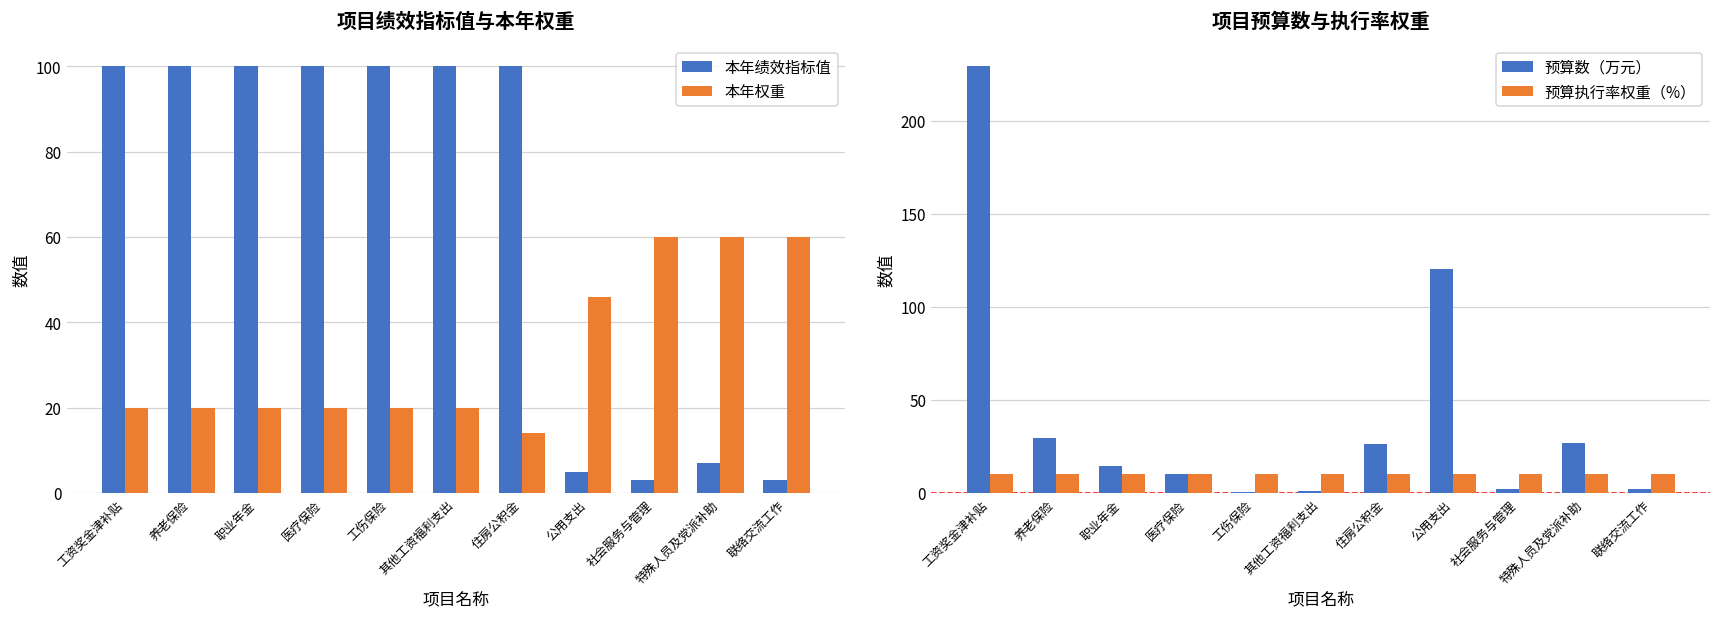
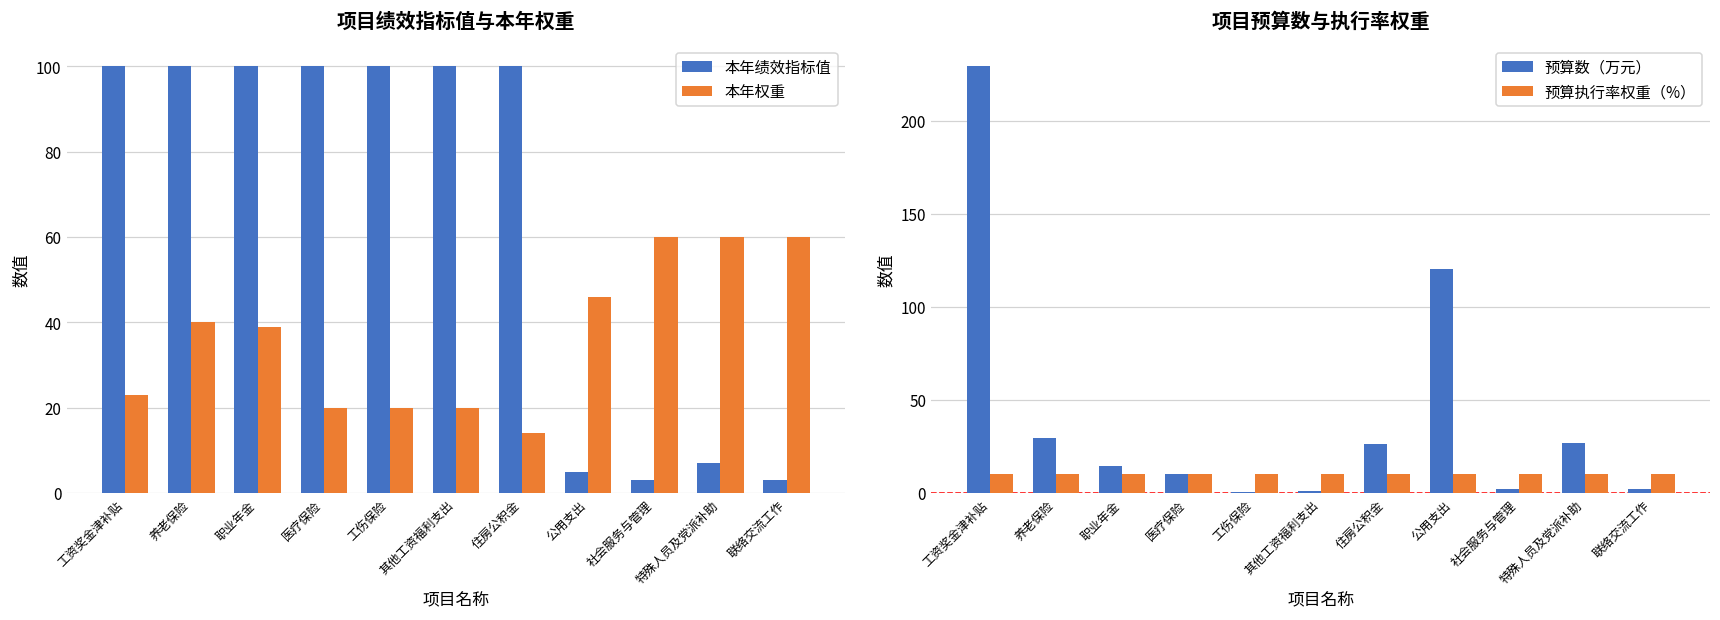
  {
    "项目绩效指标值与本年权重": {
      "本年绩效指标值": {
        "工资奖金津补贴": 100,
        "养老保险": 100,
        "职业年金": 100,
        "医疗保险": 100,
        "工伤保险": 100,
        "其他工资福利支出": 100,
        "住房公积金": 100,
        "公用支出": 5,
        "社会服务与管理": 3,
        "特殊人员及党派补助": 7,
        "联络交流工作": 3
      },
      "本年权重": {
-       "工资奖金津补贴": 20,
-       "养老保险": 20,
-       "职业年金": 20,
+       "工资奖金津补贴": 23,
+       "养老保险": 40,
+       "职业年金": 39,
        "医疗保险": 20,
        "工伤保险": 20,
        "其他工资福利支出": 20,
        "住房公积金": 14,
        "公用支出": 46,
        "社会服务与管理": 60,
        "特殊人员及党派补助": 60,
        "联络交流工作": 60
      }
    },
    "项目预算数与执行率权重": {
      "预算数（万元）": {
        "工资奖金津补贴": 229,
        "养老保险": 29,
        "职业年金": 15,
        "医疗保险": 10,
        "住房公积金": 27,
        "公用支出": 120,
        "社会服务与管理": 2,
        "特殊人员及党派补助": 27,
        "联络交流工作": 2
      },
      "预算执行率权重（%）": {
        "工资奖金津补贴": 10,
        "养老保险": 10,
        "职业年金": 10,
        "医疗保险": 10,
        "工伤保险": 10,
        "其他工资福利支出": 10,
        "住房公积金": 10,
        "公用支出": 10,
        "社会服务与管理": 10,
        "特殊人员及党派补助": 10,
        "联络交流工作": 10
      }
    }
  }
